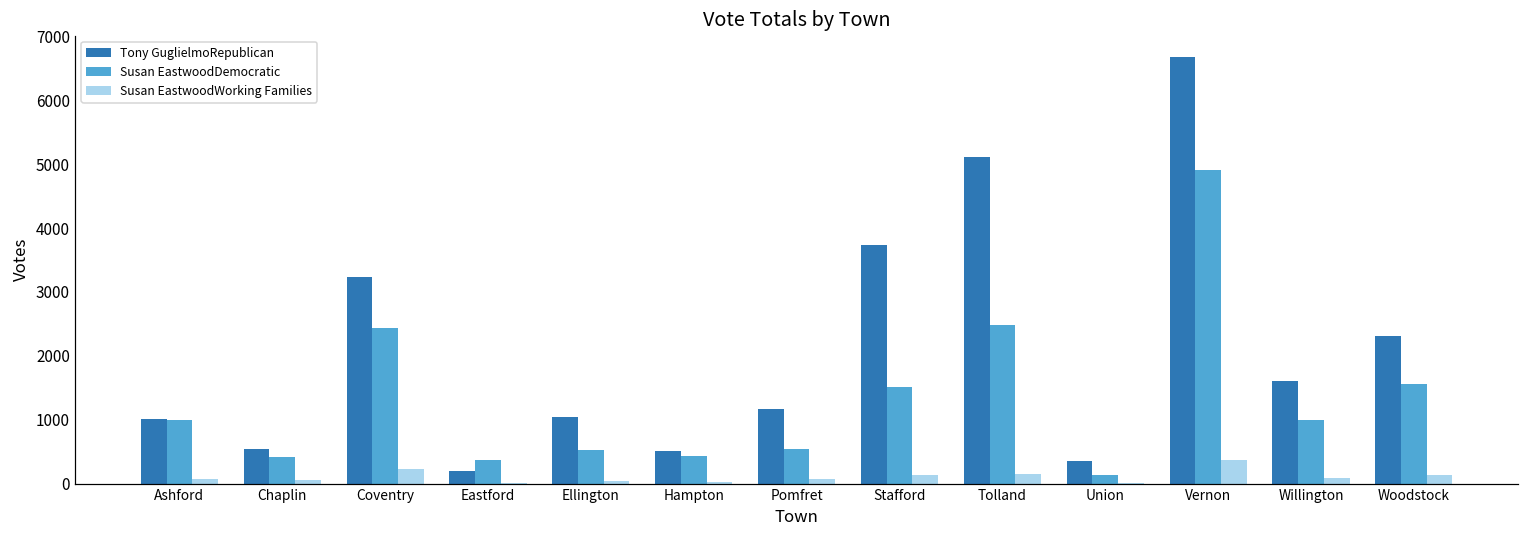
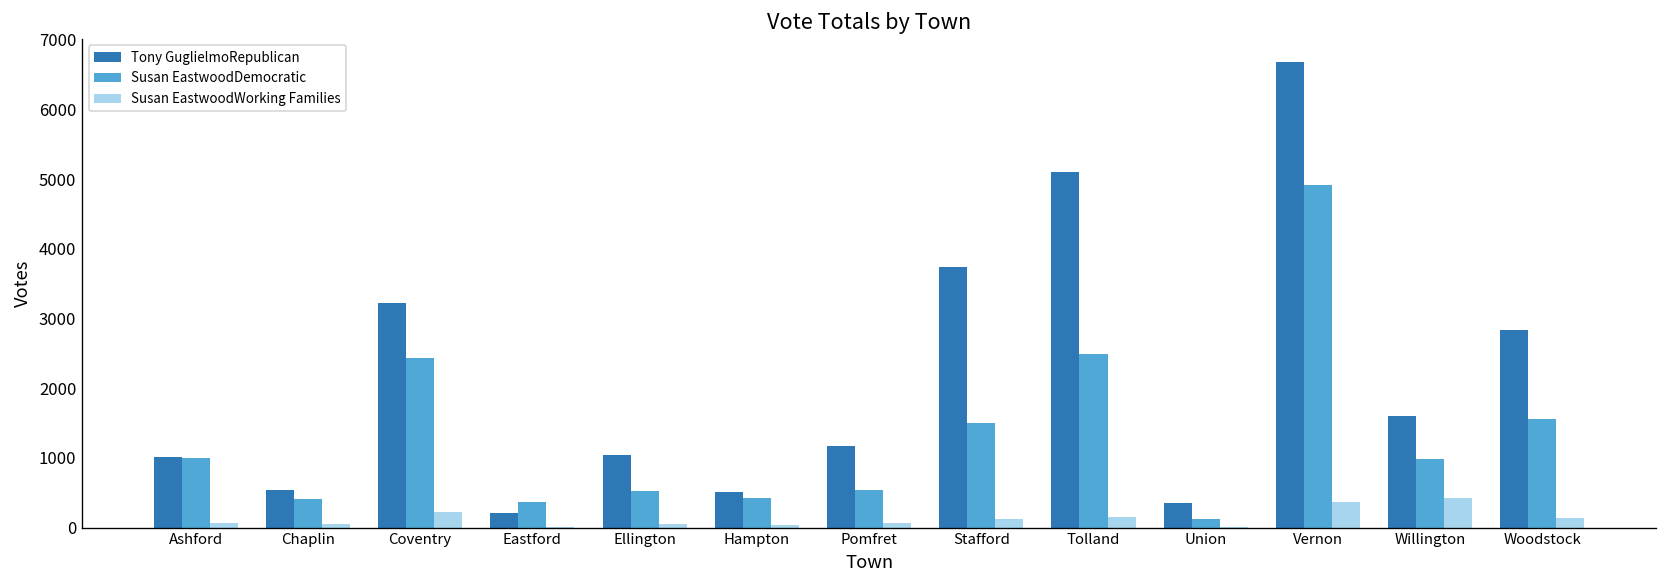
  {
    "Tony GuglielmoRepublican": {
      "Ashford": 1000,
      "Chaplin": 500,
      "Coventry": 3200,
      "Eastford": 200,
      "Ellington": 1000,
      "Hampton": 500,
      "Pomfret": 1200,
      "Stafford": 3700,
      "Tolland": 5100,
      "Union": 400,
      "Vernon": 6700,
      "Willington": 1600,
-     "Woodstock": 2300
+     "Woodstock": 2800
    },
    "Susan EastwoodDemocratic": {
      "Ashford": 1000,
      "Chaplin": 400,
      "Coventry": 2400,
      "Eastford": 400,
      "Ellington": 500,
      "Hampton": 400,
      "Pomfret": 500,
      "Stafford": 1500,
      "Tolland": 2500,
      "Union": 100,
      "Vernon": 4900,
      "Willington": 1000,
      "Woodstock": 1600
    },
    "Susan EastwoodWorking Families": {
      "Ashford": 100,
      "Chaplin": 100,
      "Coventry": 200,
      "Ellington": 0,
      "Pomfret": 100,
      "Stafford": 100,
      "Tolland": 200,
      "Vernon": 400,
-     "Willington": 100,
+     "Willington": 400,
      "Woodstock": 100
    }
  }
